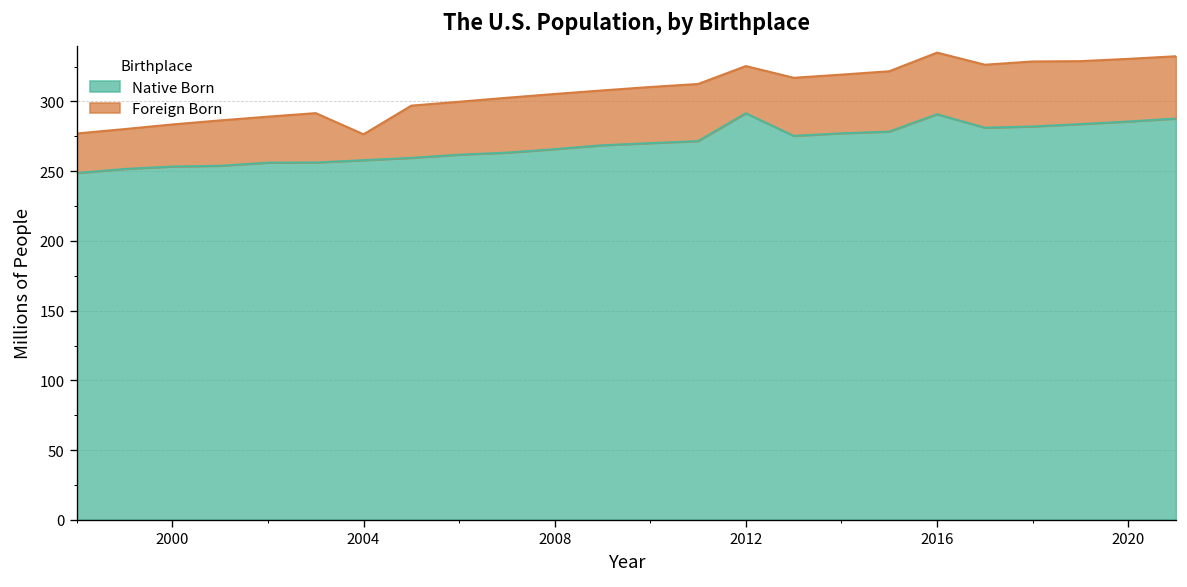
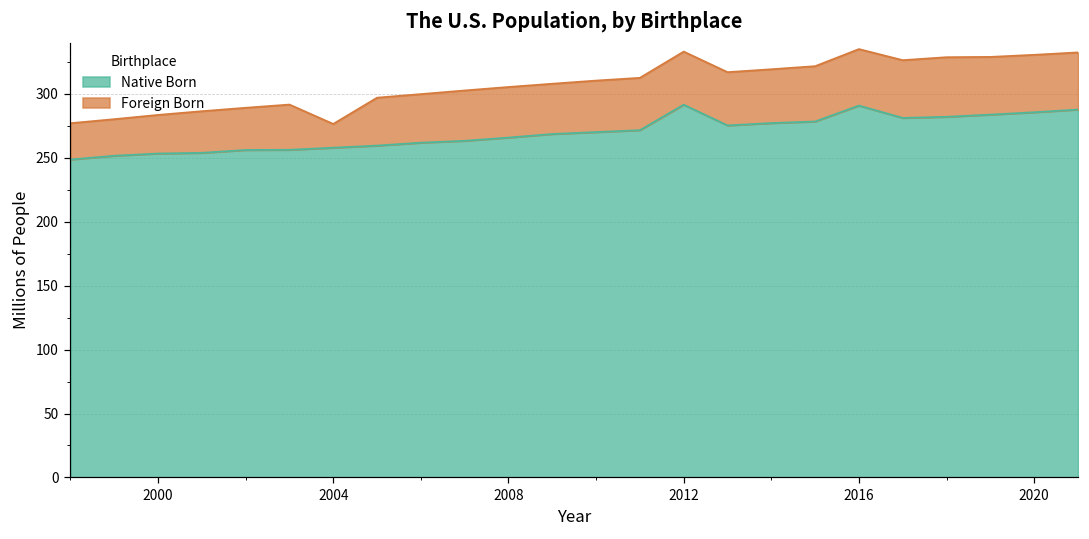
  {
    "Native Born": {
      "2000": 253,
      "2004": 258,
      "2008": 266,
      "2012": 292,
      "2016": 291,
      "2020": 286
    },
    "Foreign Born": {
      "2000": 30,
      "2004": 19,
      "2008": 40,
-     "2012": 34,
+     "2012": 42,
      "2016": 44,
      "2020": 45
    }
  }
